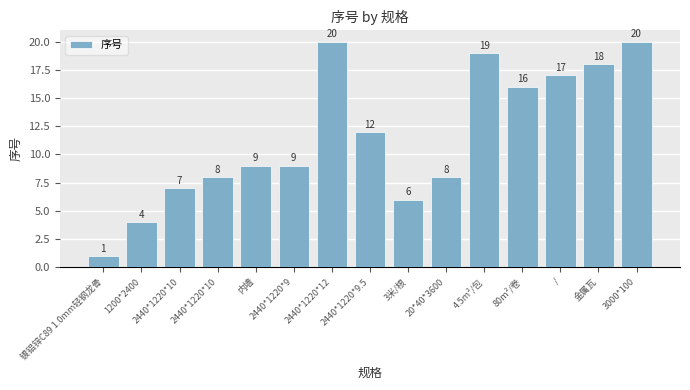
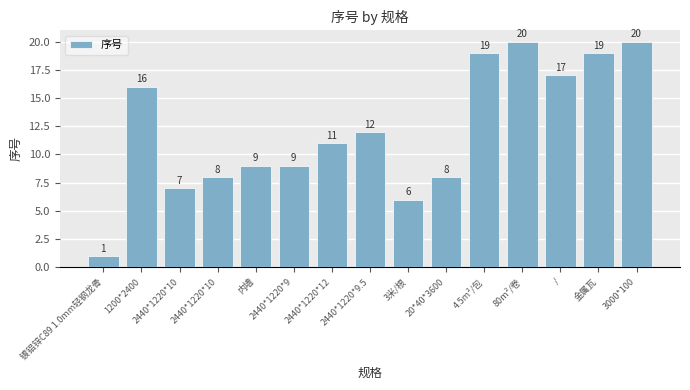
  {
    "镀铝锌C89 1.0mm轻钢龙骨": 1,
-   "1200*2400": 4,
+   "1200*2400": 16,
    "内墙": 9,
    "2440*1220*9": 9,
-   "2440*1220*12": 20,
+   "2440*1220*12": 11,
    "2440*1220*9.5": 12,
    "3米/根": 6,
    "20*40*3600": 8,
    "4.5m²/包": 19,
-   "80m²/卷": 16,
+   "80m²/卷": 20,
    "/": 17,
-   "金属瓦": 18,
+   "金属瓦": 19,
    "3000*100": 20
  }
